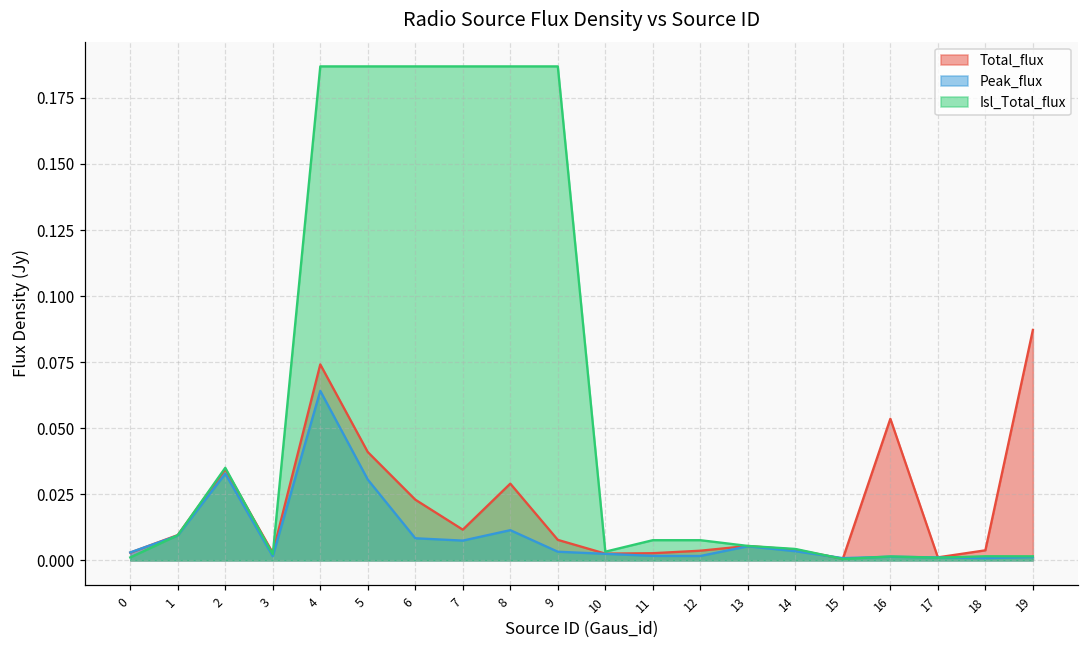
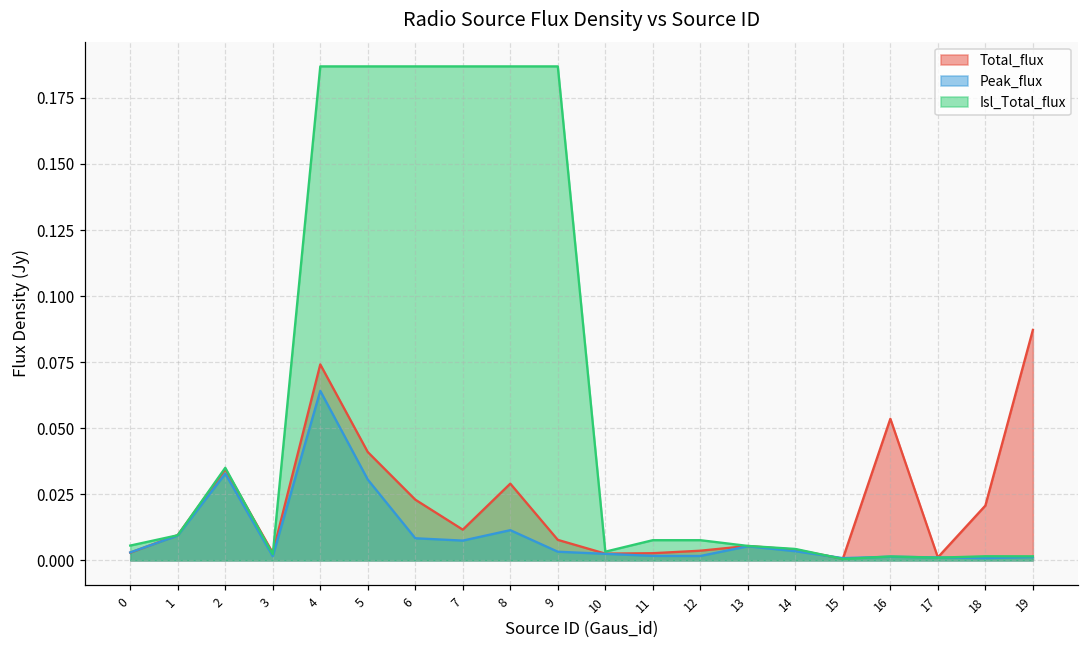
  {
    "Total_flux": {
      "4": 0.074,
      "5": 0.041,
      "6": 0.023,
      "7": 0.012,
      "8": 0.029,
      "9": 0.008,
      "12": 0.004,
      "16": 0.054,
-     "18": 0.004,
+     "18": 0.021,
      "19": 0.087
    },
    "Peak_flux": {
      "2": 0.033,
      "4": 0.064,
      "5": 0.031,
      "6": 0.008,
      "7": 0.007,
      "8": 0.011,
      "9": 0.003,
      "12": 0.002
    },
    "Isl_Total_flux": {
-     "0": 0.001,
+     "0": 0.006,
      "4": 0.187,
      "5": 0.187,
      "6": 0.187,
      "7": 0.187,
      "8": 0.187,
      "9": 0.187,
      "11": 0.008,
      "12": 0.008
    }
  }
